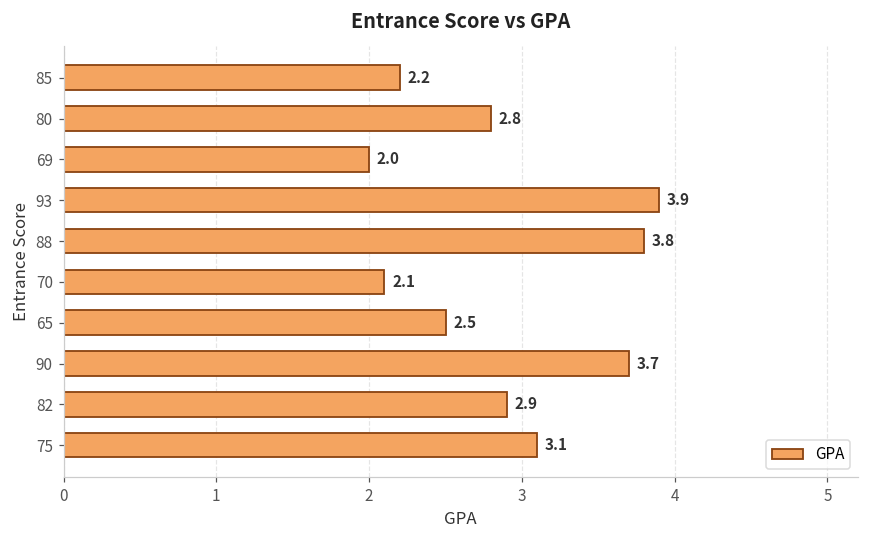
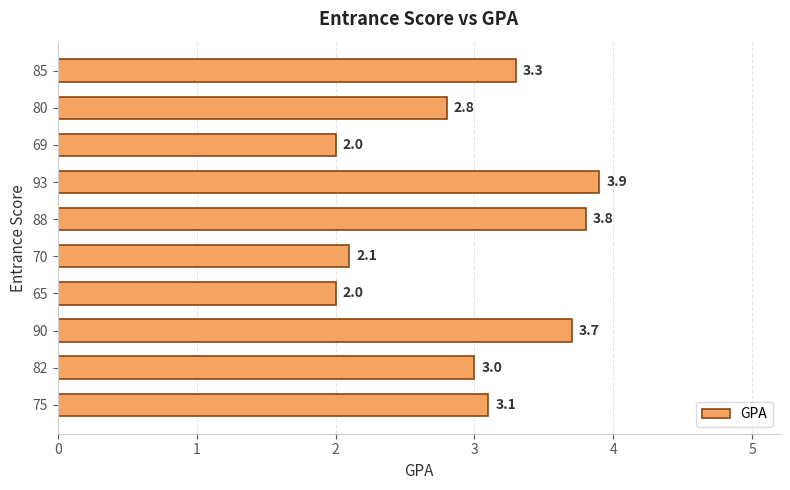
  {
-   "85": 2.2,
+   "85": 3.3,
    "80": 2.8,
    "69": 2.0,
    "93": 3.9,
    "88": 3.8,
    "70": 2.1,
-   "65": 2.5,
+   "65": 2.0,
    "90": 3.7,
-   "82": 2.9,
+   "82": 3.0,
    "75": 3.1
  }
